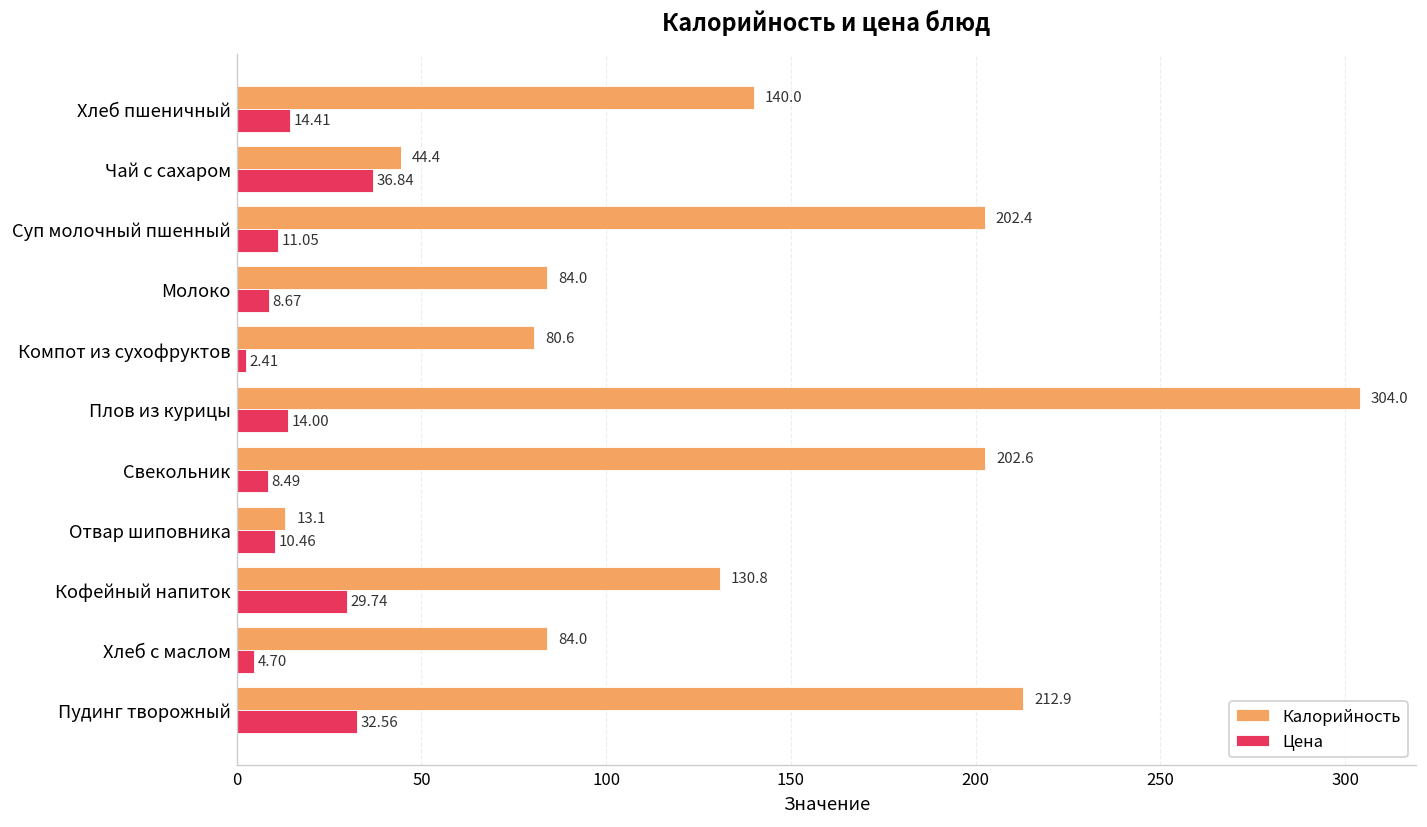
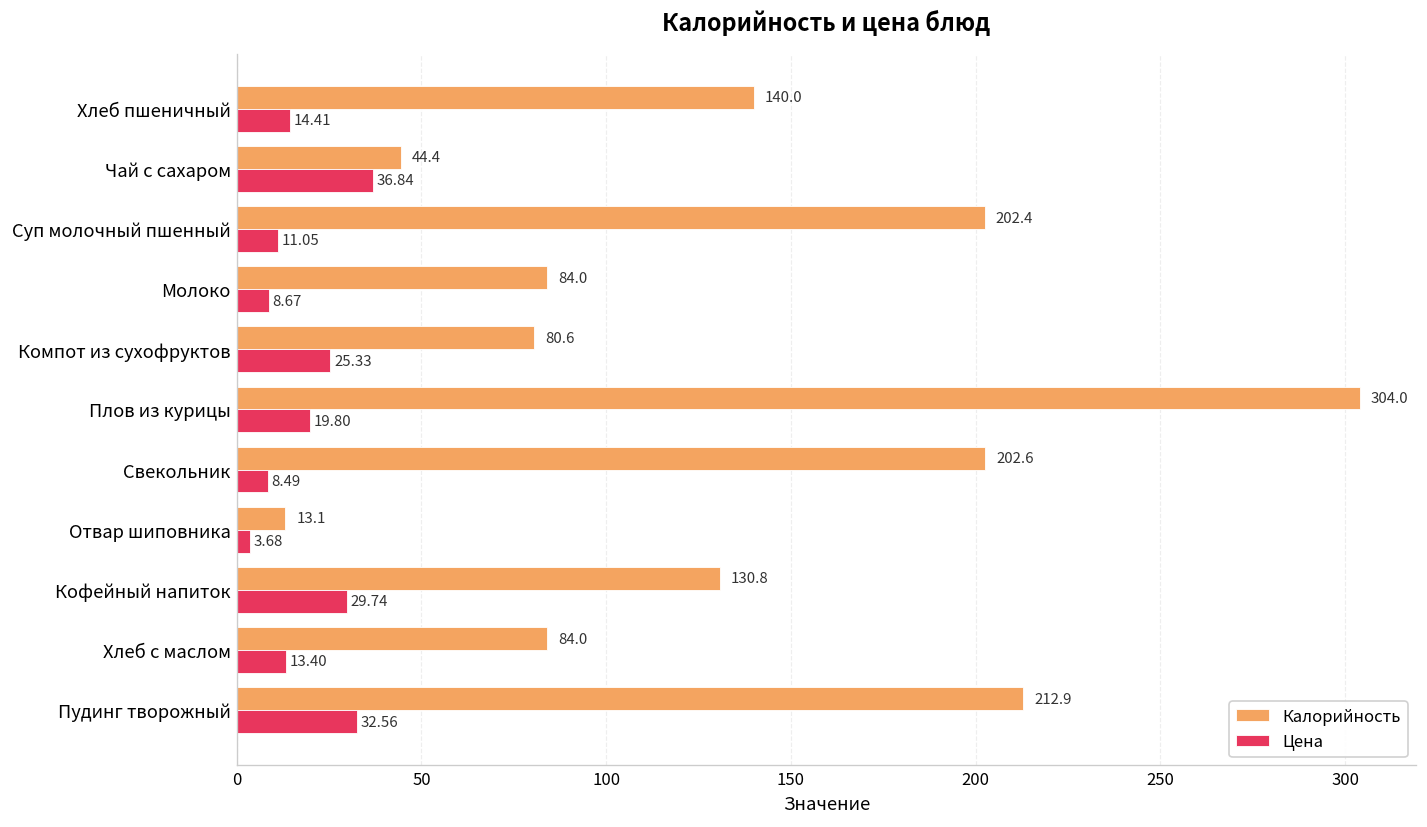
  {
    "Калорийность": {
      "Хлеб пшеничный": 140.0,
      "Чай с сахаром": 44.4,
      "Суп молочный пшенный": 202.4,
      "Молоко": 84.0,
      "Компот из сухофруктов": 80.6,
      "Плов из курицы": 304.0,
      "Свекольник": 202.6,
      "Отвар шиповника": 13.1,
      "Кофейный напиток": 130.8,
      "Хлеб с маслом": 84.0,
      "Пудинг творожный": 212.9
    },
    "Цена": {
      "Хлеб пшеничный": 14.41,
      "Чай с сахаром": 36.84,
      "Суп молочный пшенный": 11.05,
      "Молоко": 8.67,
-     "Компот из сухофруктов": 2.41,
-     "Плов из курицы": 14.00,
+     "Компот из сухофруктов": 25.33,
+     "Плов из курицы": 19.80,
      "Свекольник": 8.49,
-     "Отвар шиповника": 10.46,
+     "Отвар шиповника": 3.68,
      "Кофейный напиток": 29.74,
-     "Хлеб с маслом": 4.70,
+     "Хлеб с маслом": 13.40,
      "Пудинг творожный": 32.56
    }
  }
